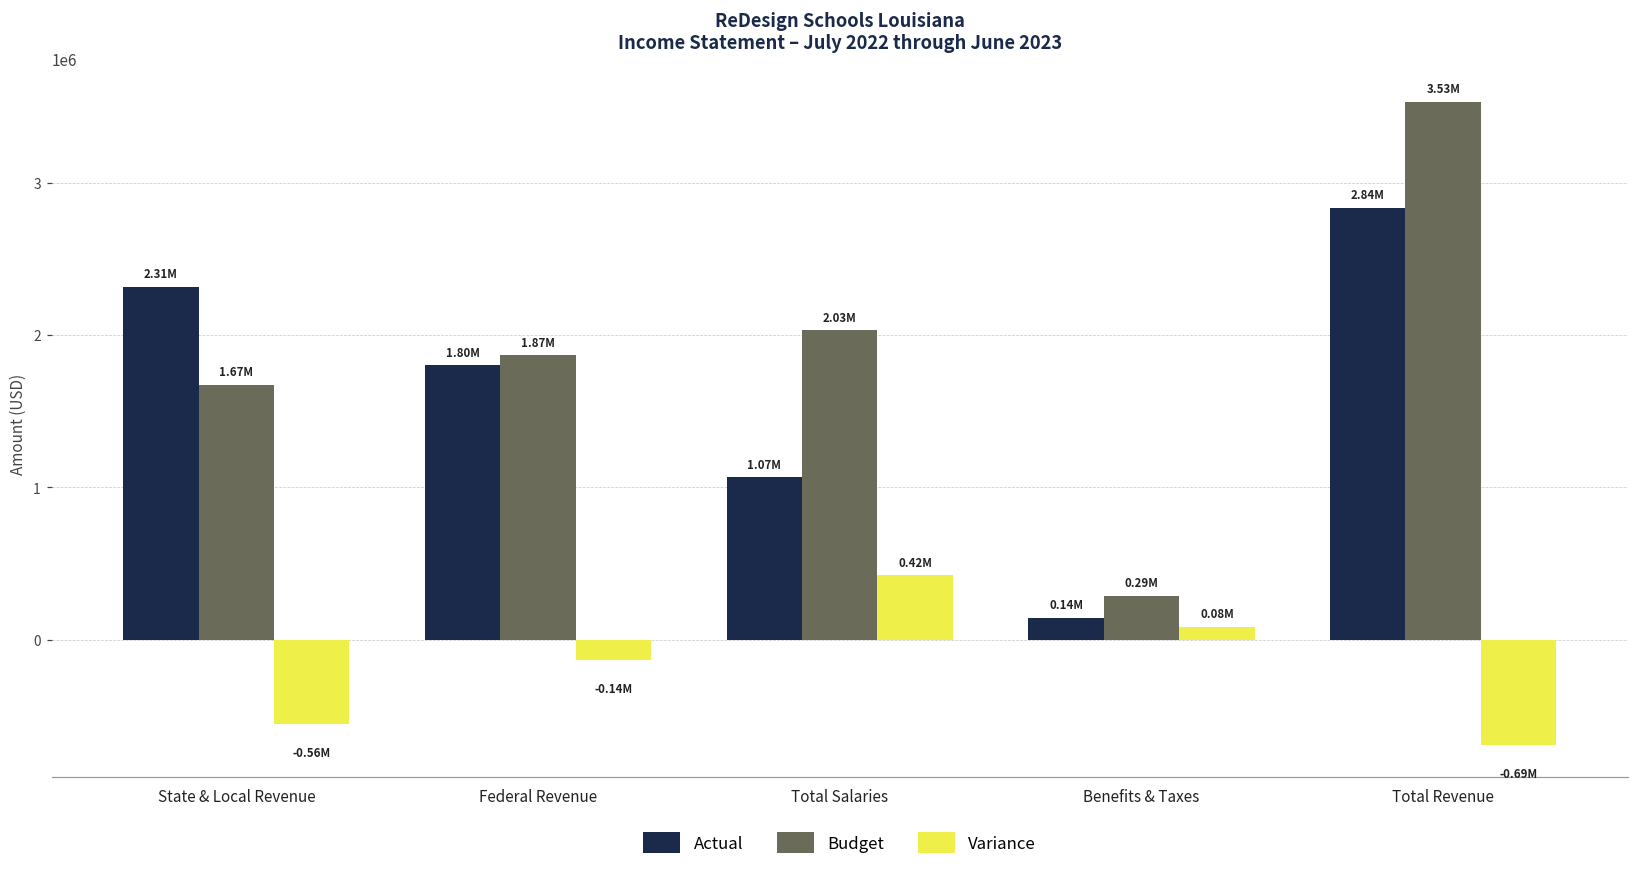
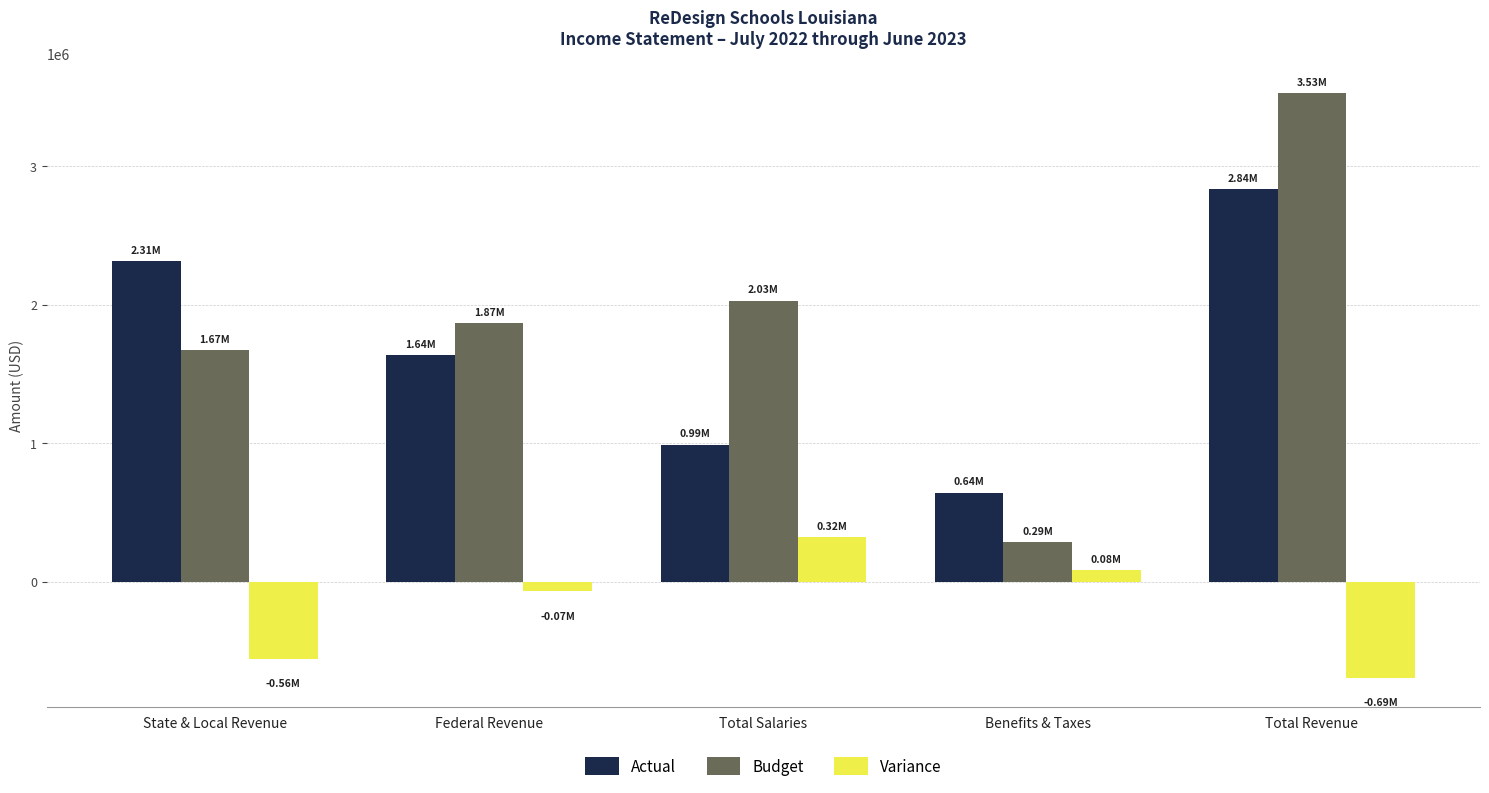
  {
    "Actual": {
      "State & Local Revenue": "2.31M",
-     "Federal Revenue": "1.80M",
-     "Total Salaries": "1.07M",
-     "Benefits & Taxes": "0.14M",
+     "Federal Revenue": "1.64M",
+     "Total Salaries": "0.99M",
+     "Benefits & Taxes": "0.64M",
      "Total Revenue": "2.84M"
    },
    "Budget": {
      "State & Local Revenue": "1.67M",
      "Federal Revenue": "1.87M",
      "Total Salaries": "2.03M",
      "Benefits & Taxes": "0.29M",
      "Total Revenue": "3.53M"
    },
    "Variance": {
      "State & Local Revenue": "-0.56M",
-     "Federal Revenue": "-0.14M",
-     "Total Salaries": "0.42M",
+     "Federal Revenue": "-0.07M",
+     "Total Salaries": "0.32M",
      "Benefits & Taxes": "0.08M",
      "Total Revenue": "-0.69M"
    }
  }
